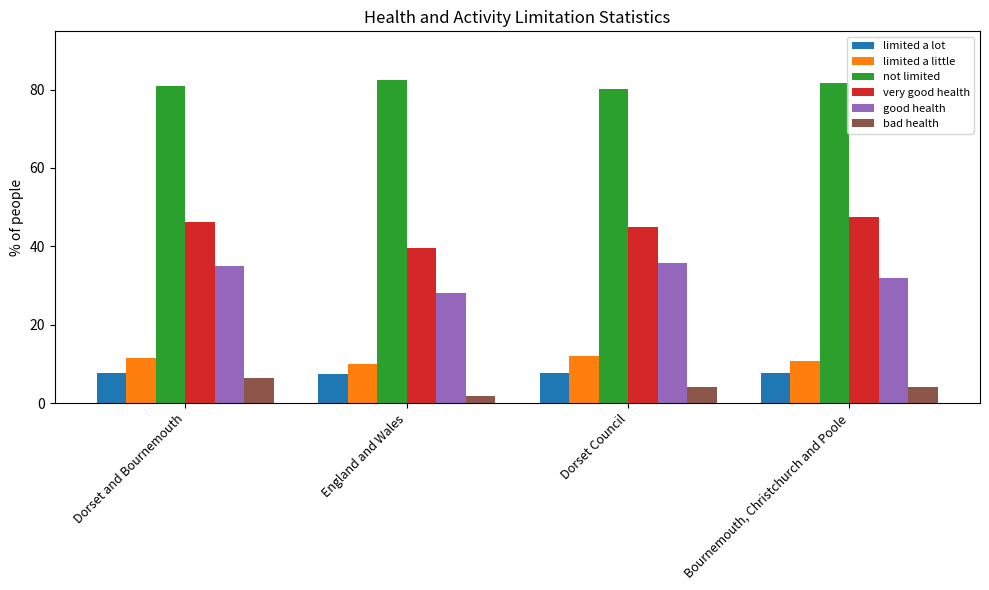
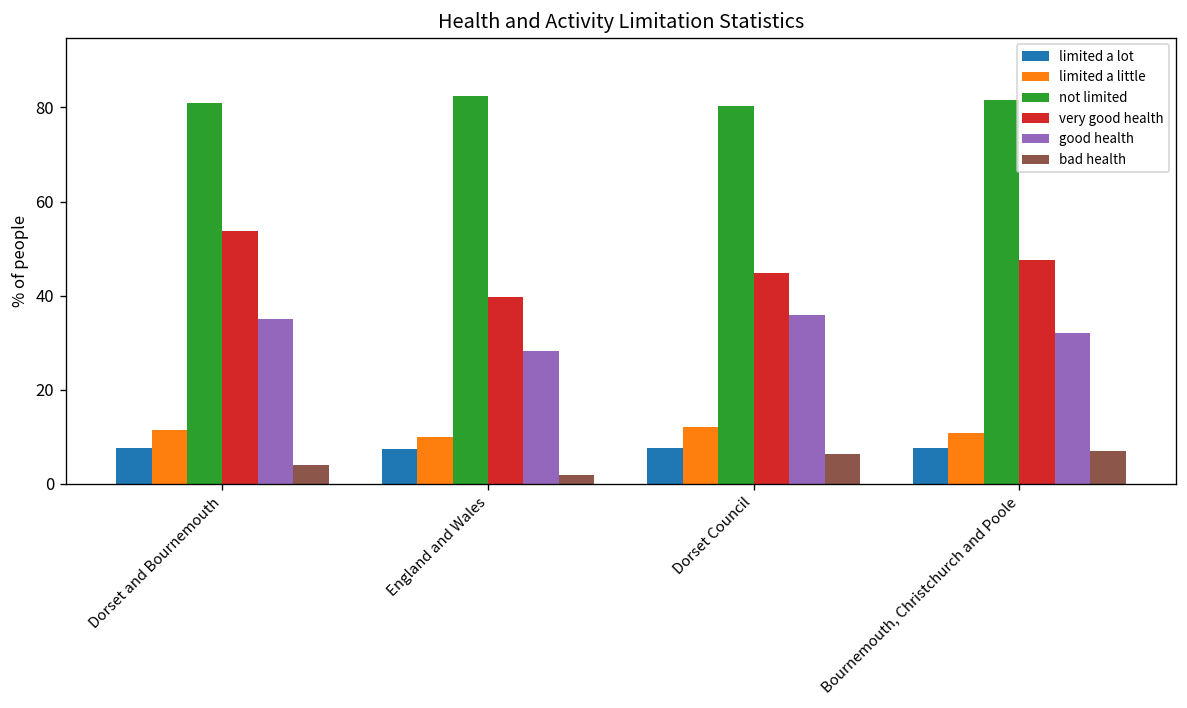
  {
    "limited a lot": {
      "Dorset and Bournemouth": 8,
      "England and Wales": 7,
      "Dorset Council": 8,
      "Bournemouth, Christchurch and Poole": 8
    },
    "limited a little": {
      "Dorset and Bournemouth": 11,
      "England and Wales": 10,
      "Dorset Council": 12,
      "Bournemouth, Christchurch and Poole": 11
    },
    "not limited": {
      "Dorset and Bournemouth": 81,
      "England and Wales": 82,
      "Dorset Council": 80,
      "Bournemouth, Christchurch and Poole": 82
    },
    "very good health": {
-     "Dorset and Bournemouth": 46,
+     "Dorset and Bournemouth": 54,
      "England and Wales": 40,
      "Dorset Council": 45,
      "Bournemouth, Christchurch and Poole": 48
    },
    "good health": {
      "Dorset and Bournemouth": 35,
      "England and Wales": 28,
      "Dorset Council": 36,
      "Bournemouth, Christchurch and Poole": 32
    },
    "bad health": {
-     "Dorset and Bournemouth": 6,
+     "Dorset and Bournemouth": 4,
      "England and Wales": 2,
-     "Dorset Council": 4,
-     "Bournemouth, Christchurch and Poole": 4
+     "Dorset Council": 6,
+     "Bournemouth, Christchurch and Poole": 7
    }
  }
